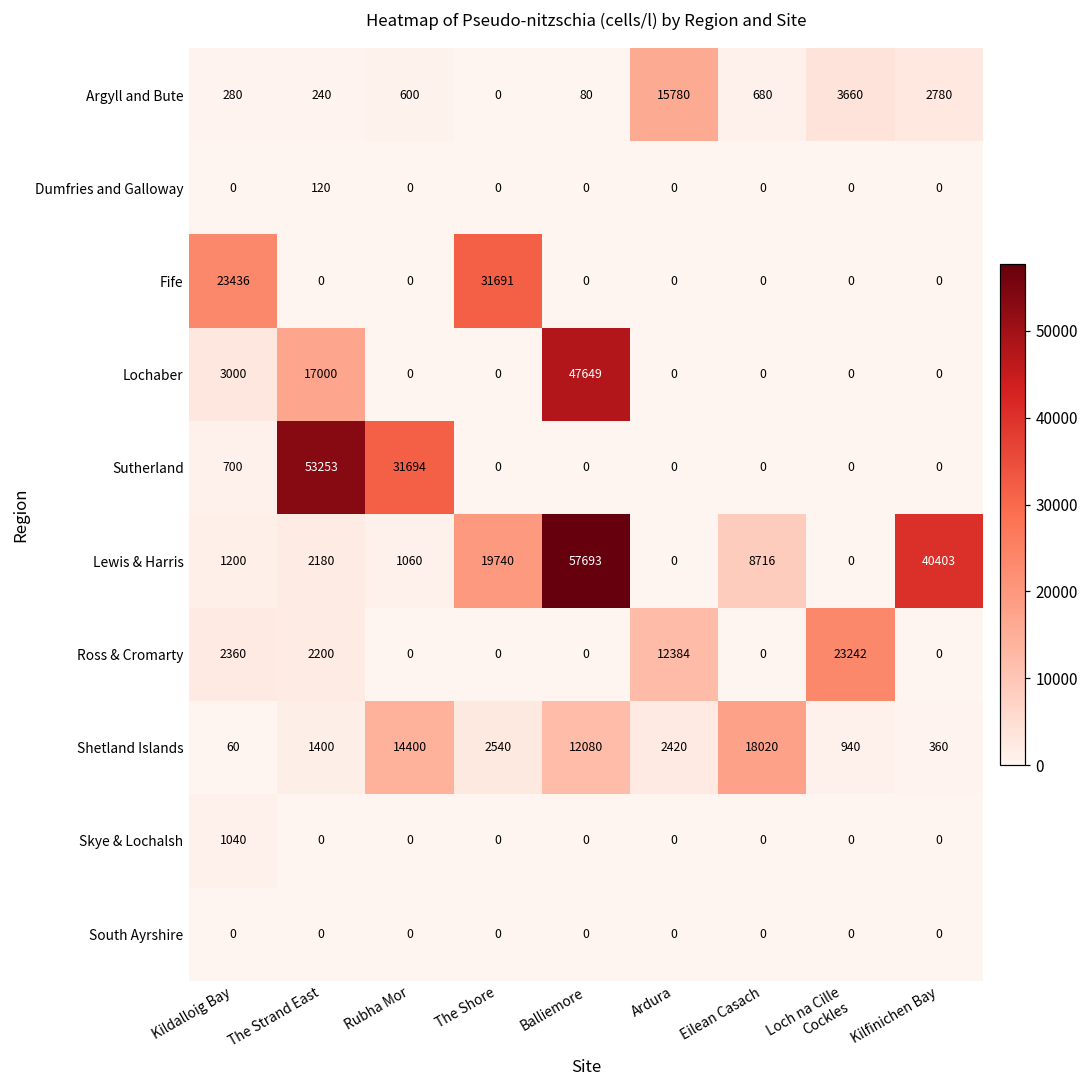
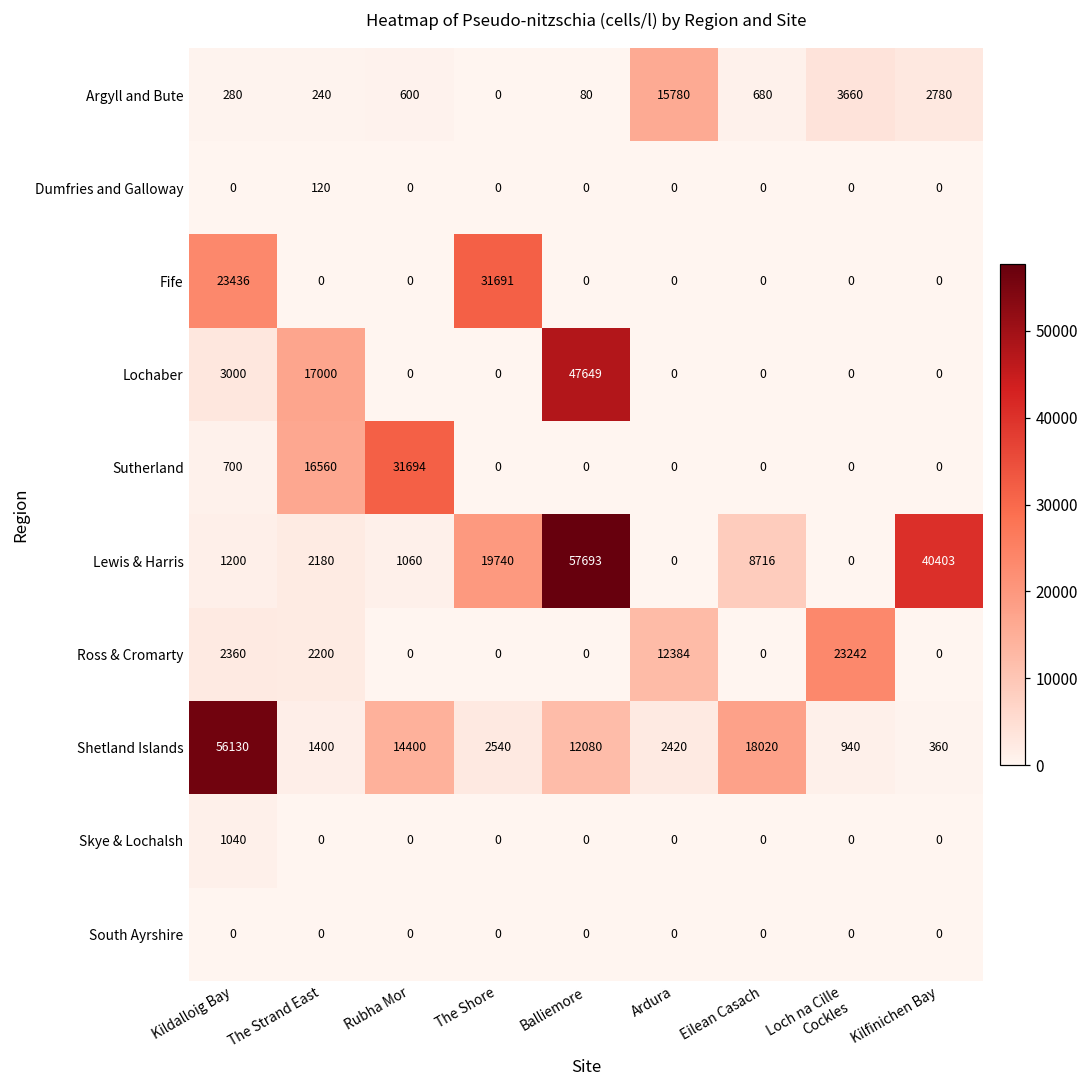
  {
    "Argyll and Bute": {
      "Kildalloig Bay": 280,
      "The Strand East": 240,
      "Rubha Mor": 600,
      "The Shore": 0,
      "Balliemore": 80,
      "Ardura": 15780,
      "Eilean Casach": 680,
      "Loch na Cille Cockles": 3660,
      "Kilfinichen Bay": 2780
    },
    "Dumfries and Galloway": {
      "Kildalloig Bay": 0,
      "The Strand East": 120,
      "Rubha Mor": 0,
      "The Shore": 0,
      "Balliemore": 0,
      "Ardura": 0,
      "Eilean Casach": 0,
      "Loch na Cille Cockles": 0,
      "Kilfinichen Bay": 0
    },
    "Fife": {
      "Kildalloig Bay": 23436,
      "The Strand East": 0,
      "Rubha Mor": 0,
      "The Shore": 31691,
      "Balliemore": 0,
      "Ardura": 0,
      "Eilean Casach": 0,
      "Loch na Cille Cockles": 0,
      "Kilfinichen Bay": 0
    },
    "Lochaber": {
      "Kildalloig Bay": 3000,
      "The Strand East": 17000,
      "Rubha Mor": 0,
      "The Shore": 0,
      "Balliemore": 47649,
      "Ardura": 0,
      "Eilean Casach": 0,
      "Loch na Cille Cockles": 0,
      "Kilfinichen Bay": 0
    },
    "Sutherland": {
      "Kildalloig Bay": 700,
-     "The Strand East": 53253,
+     "The Strand East": 16560,
      "Rubha Mor": 31694,
      "The Shore": 0,
      "Balliemore": 0,
      "Ardura": 0,
      "Eilean Casach": 0,
      "Loch na Cille Cockles": 0,
      "Kilfinichen Bay": 0
    },
    "Lewis & Harris": {
      "Kildalloig Bay": 1200,
      "The Strand East": 2180,
      "Rubha Mor": 1060,
      "The Shore": 19740,
      "Balliemore": 57693,
      "Ardura": 0,
      "Eilean Casach": 8716,
      "Loch na Cille Cockles": 0,
      "Kilfinichen Bay": 40403
    },
    "Ross & Cromarty": {
      "Kildalloig Bay": 2360,
      "The Strand East": 2200,
      "Rubha Mor": 0,
      "The Shore": 0,
      "Balliemore": 0,
      "Ardura": 12384,
      "Eilean Casach": 0,
      "Loch na Cille Cockles": 23242,
      "Kilfinichen Bay": 0
    },
    "Shetland Islands": {
-     "Kildalloig Bay": 60,
+     "Kildalloig Bay": 56130,
      "The Strand East": 1400,
      "Rubha Mor": 14400,
      "The Shore": 2540,
      "Balliemore": 12080,
      "Ardura": 2420,
      "Eilean Casach": 18020,
      "Loch na Cille Cockles": 940,
      "Kilfinichen Bay": 360
    },
    "Skye & Lochalsh": {
      "Kildalloig Bay": 1040,
      "The Strand East": 0,
      "Rubha Mor": 0,
      "The Shore": 0,
      "Balliemore": 0,
      "Ardura": 0,
      "Eilean Casach": 0,
      "Loch na Cille Cockles": 0,
      "Kilfinichen Bay": 0
    },
    "South Ayrshire": {
      "Kildalloig Bay": 0,
      "The Strand East": 0,
      "Rubha Mor": 0,
      "The Shore": 0,
      "Balliemore": 0,
      "Ardura": 0,
      "Eilean Casach": 0,
      "Loch na Cille Cockles": 0,
      "Kilfinichen Bay": 0
    }
  }
